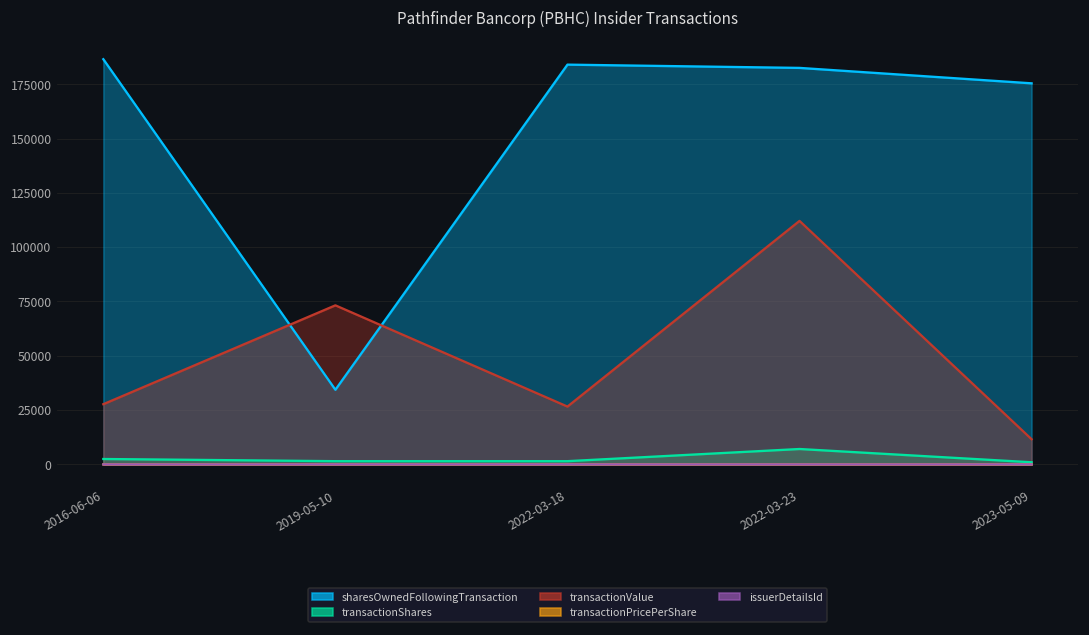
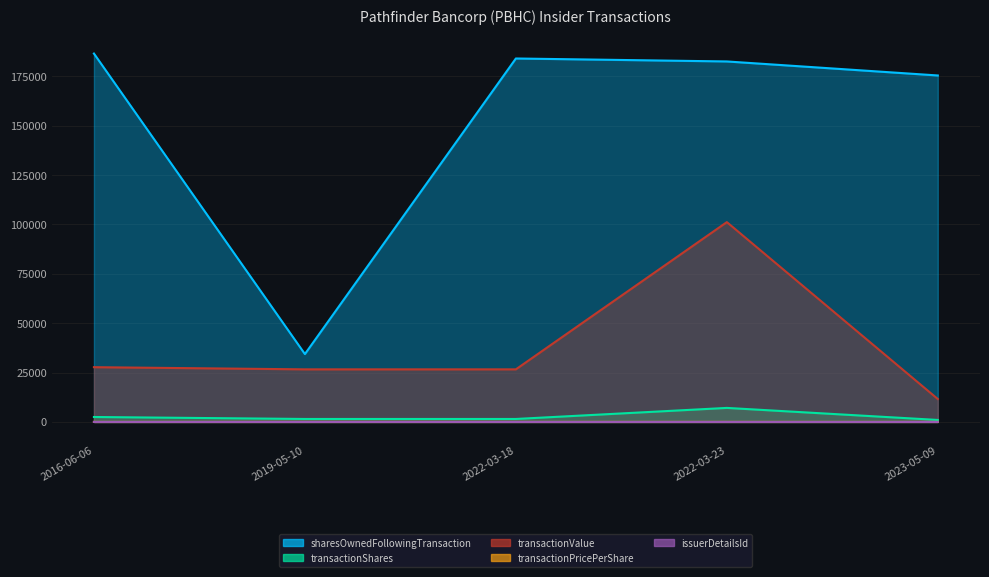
  {
    "issuerDetailsId": {
      "2016-06-06": 0,
      "2019-05-10": 0,
      "2022-03-18": 0,
      "2022-03-23": 0
    },
    "transactionValue": {
      "2016-06-06": 28000,
-     "2019-05-10": 73000,
+     "2019-05-10": 27000,
      "2022-03-18": 27000,
-     "2022-03-23": 112000,
+     "2022-03-23": 101000,
      "2023-05-09": 12000
    }
  }
